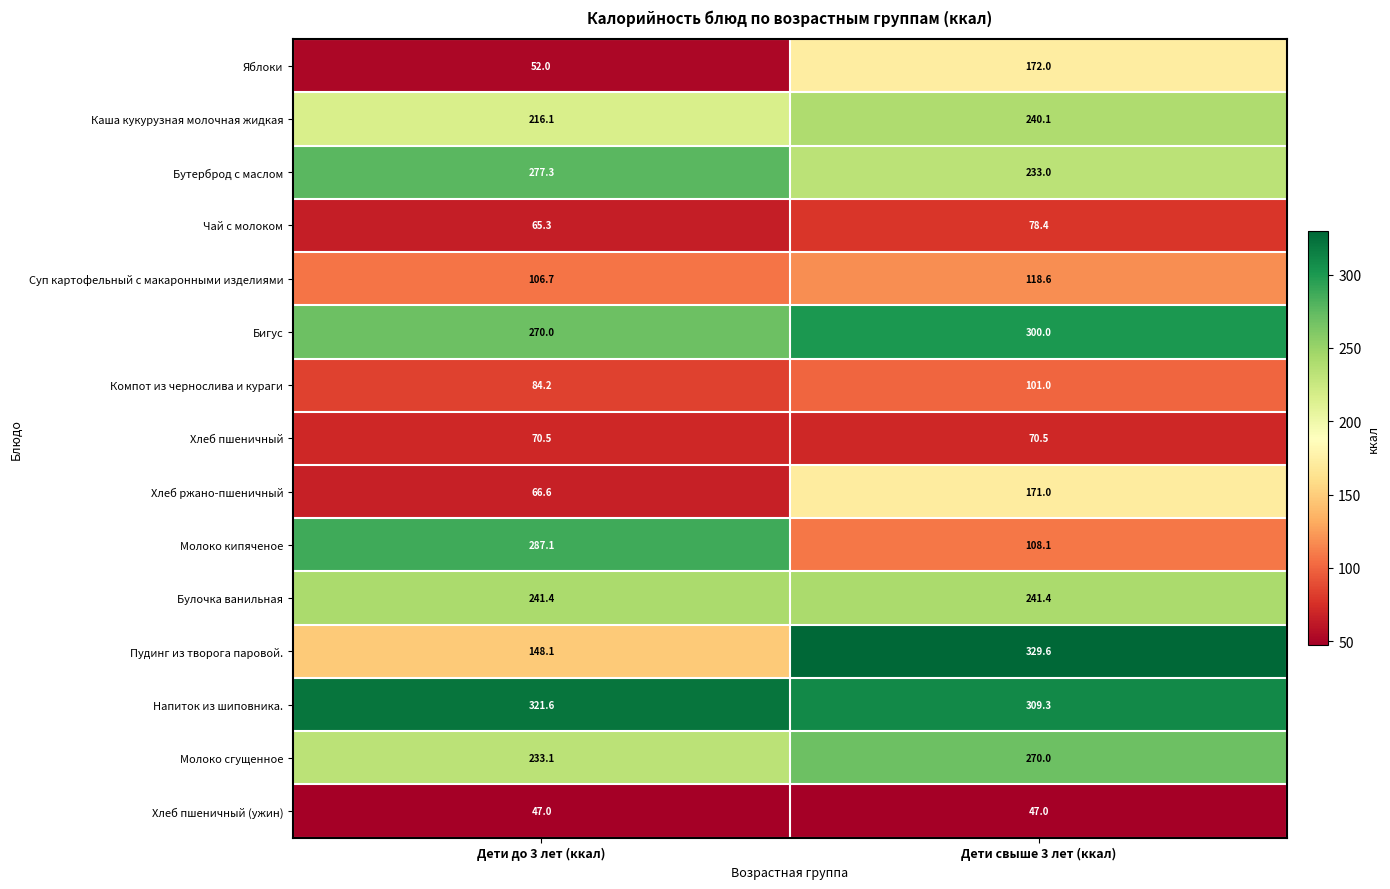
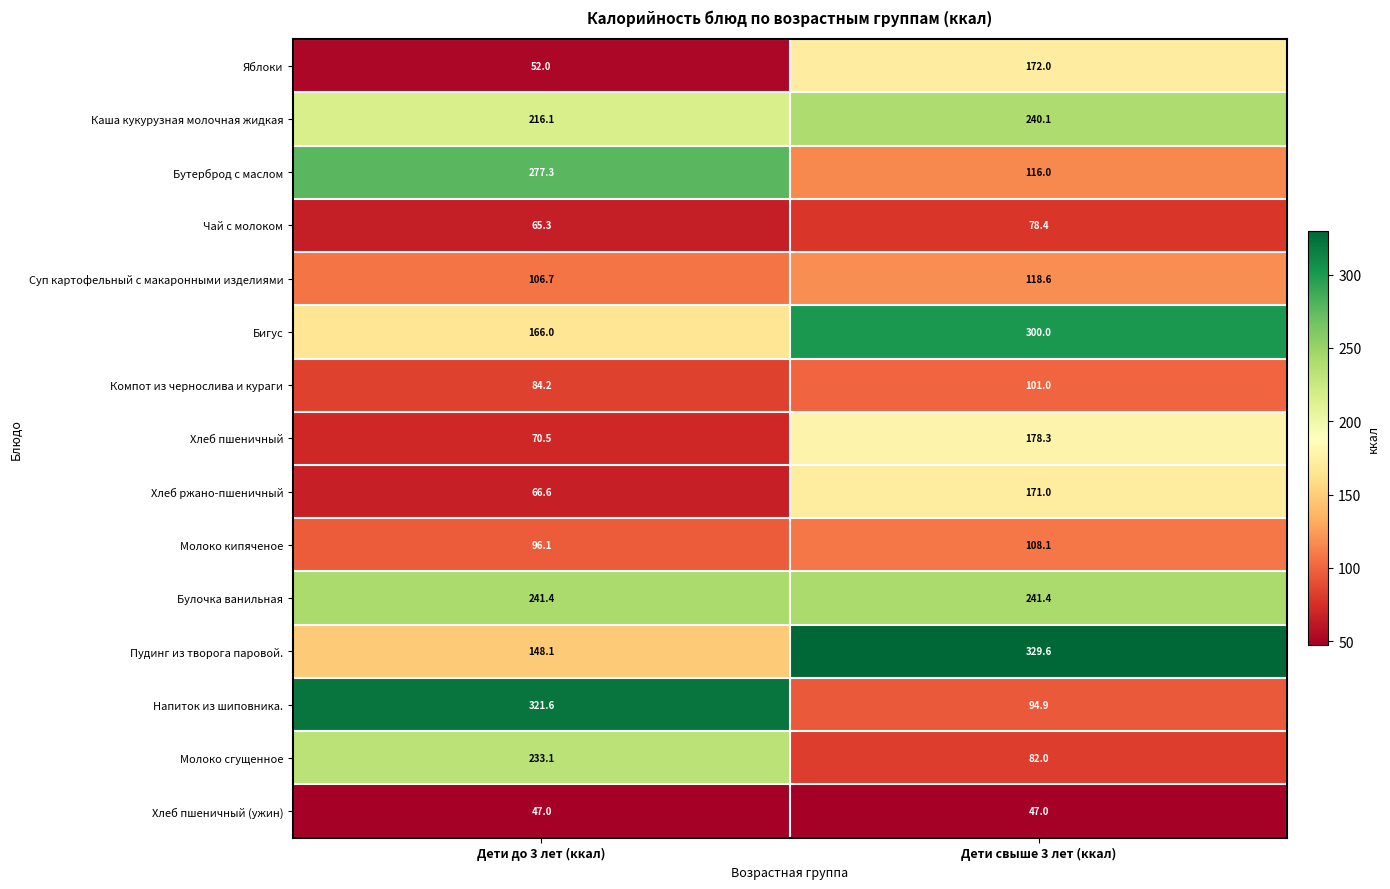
  {
    "Яблоки": {
      "Дети до 3 лет (ккал)": 52.0,
      "Дети свыше 3 лет (ккал)": 172.0
    },
    "Каша кукурузная молочная жидкая": {
      "Дети до 3 лет (ккал)": 216.1,
      "Дети свыше 3 лет (ккал)": 240.1
    },
    "Бутерброд с маслом": {
      "Дети до 3 лет (ккал)": 277.3,
-     "Дети свыше 3 лет (ккал)": 233.0
+     "Дети свыше 3 лет (ккал)": 116.0
    },
    "Чай с молоком": {
      "Дети до 3 лет (ккал)": 65.3,
      "Дети свыше 3 лет (ккал)": 78.4
    },
    "Суп картофельный с макаронными изделиями": {
      "Дети до 3 лет (ккал)": 106.7,
      "Дети свыше 3 лет (ккал)": 118.6
    },
    "Бигус": {
-     "Дети до 3 лет (ккал)": 270.0,
+     "Дети до 3 лет (ккал)": 166.0,
      "Дети свыше 3 лет (ккал)": 300.0
    },
    "Компот из чернослива и кураги": {
      "Дети до 3 лет (ккал)": 84.2,
      "Дети свыше 3 лет (ккал)": 101.0
    },
    "Хлеб пшеничный": {
      "Дети до 3 лет (ккал)": 70.5,
-     "Дети свыше 3 лет (ккал)": 70.5
+     "Дети свыше 3 лет (ккал)": 178.3
    },
    "Хлеб ржано-пшеничный": {
      "Дети до 3 лет (ккал)": 66.6,
      "Дети свыше 3 лет (ккал)": 171.0
    },
    "Молоко кипяченое": {
-     "Дети до 3 лет (ккал)": 287.1,
+     "Дети до 3 лет (ккал)": 96.1,
      "Дети свыше 3 лет (ккал)": 108.1
    },
    "Булочка ванильная": {
      "Дети до 3 лет (ккал)": 241.4,
      "Дети свыше 3 лет (ккал)": 241.4
    },
    "Пудинг из творога паровой.": {
      "Дети до 3 лет (ккал)": 148.1,
      "Дети свыше 3 лет (ккал)": 329.6
    },
    "Напиток из шиповника.": {
      "Дети до 3 лет (ккал)": 321.6,
-     "Дети свыше 3 лет (ккал)": 309.3
+     "Дети свыше 3 лет (ккал)": 94.9
    },
    "Молоко сгущенное": {
      "Дети до 3 лет (ккал)": 233.1,
-     "Дети свыше 3 лет (ккал)": 270.0
+     "Дети свыше 3 лет (ккал)": 82.0
    },
    "Хлеб пшеничный (ужин)": {
      "Дети до 3 лет (ккал)": 47.0,
      "Дети свыше 3 лет (ккал)": 47.0
    }
  }
